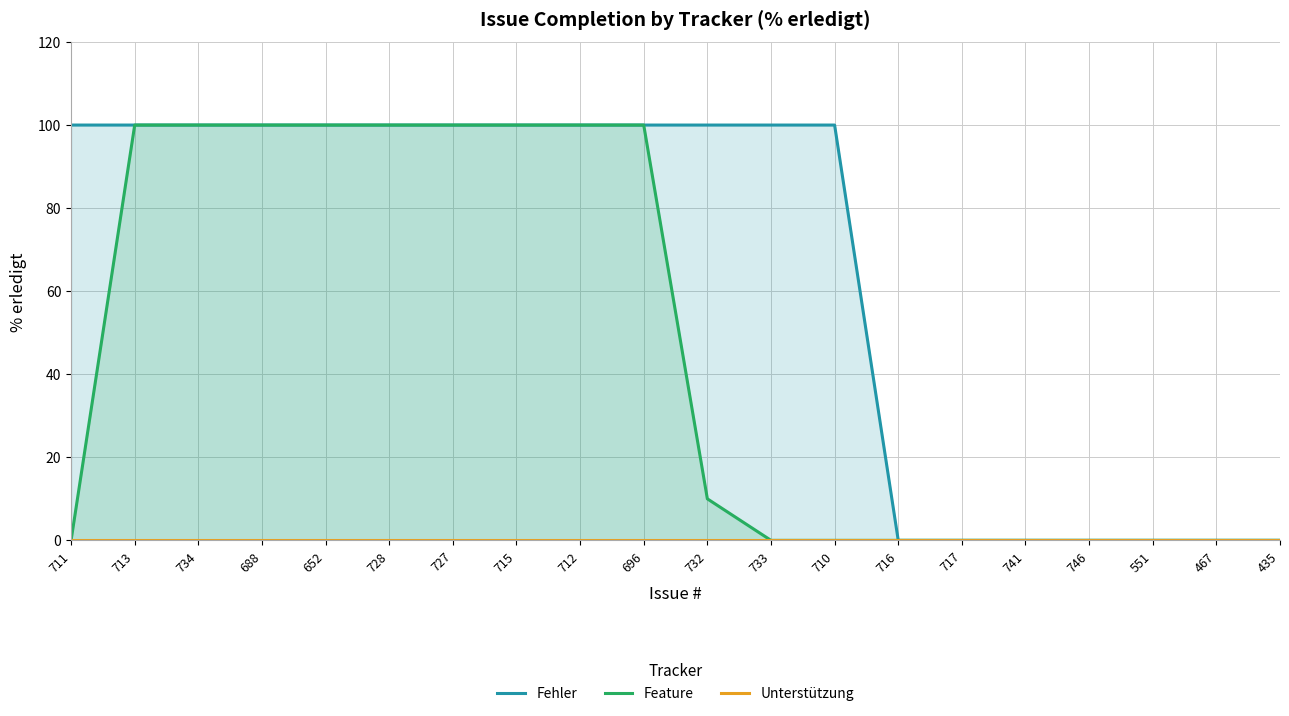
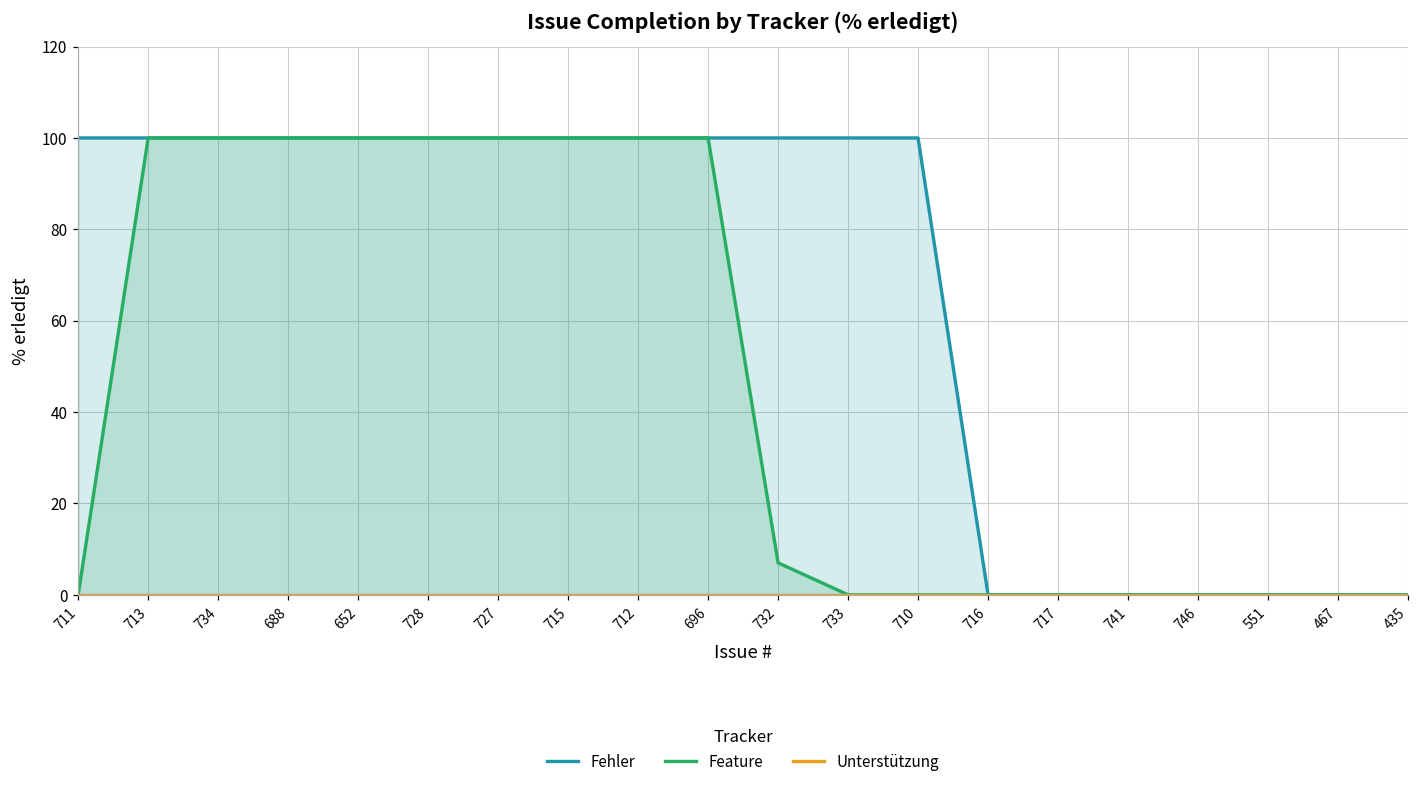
  {
    "Fehler": {
      "711": 100,
      "732": 100,
      "733": 100,
      "710": 100
    },
    "Feature": {
-     "732": 10
+     "732": 7
    },
    "Unterstützung": {
      "713": 0,
      "734": 0,
      "688": 0,
      "652": 0,
      "728": 0,
      "727": 0,
      "715": 0,
      "712": 0,
      "696": 0,
      "732": 0
    }
  }
